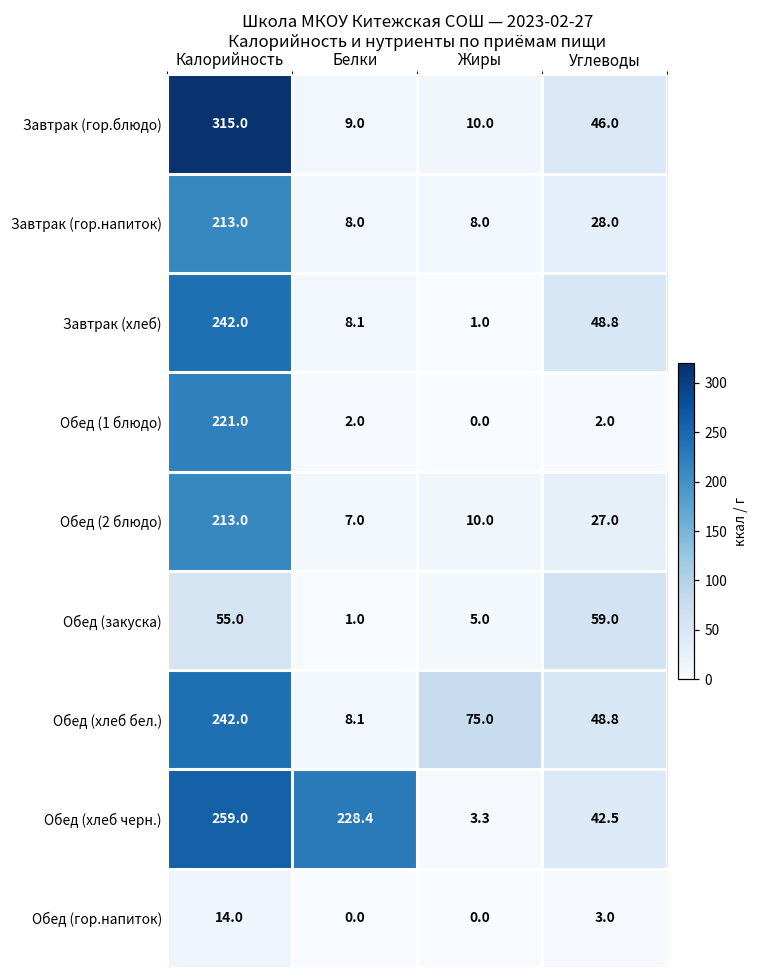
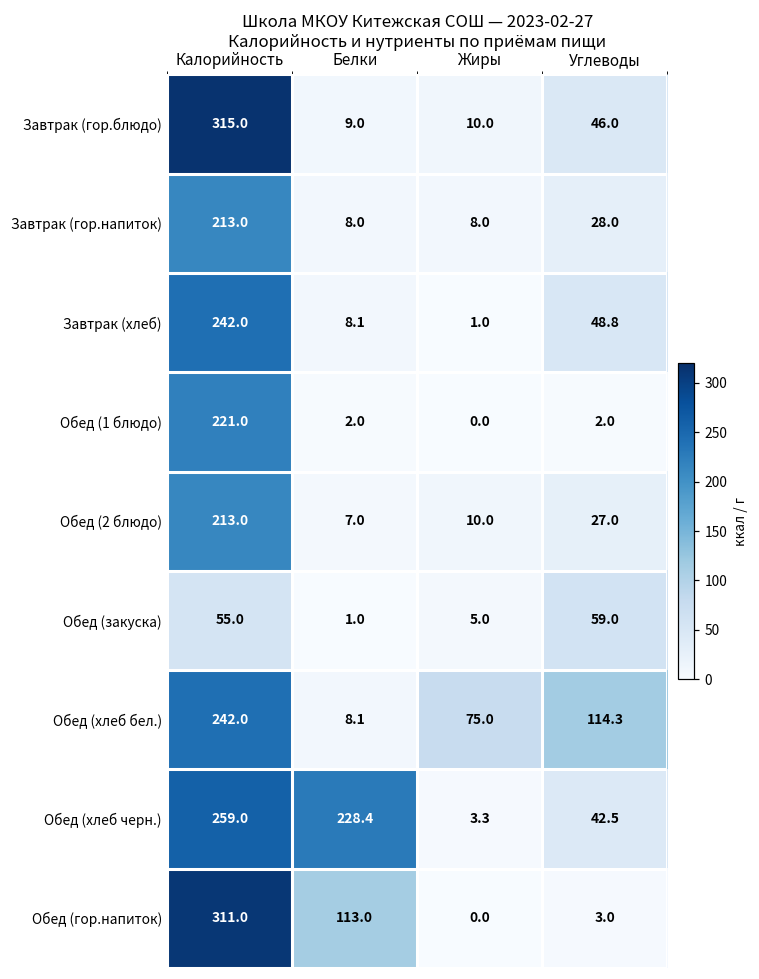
  {
    "Завтрак (гор.блюдо)": {
      "Калорийность": 315.0,
      "Белки": 9.0,
      "Жиры": 10.0,
      "Углеводы": 46.0
    },
    "Завтрак (гор.напиток)": {
      "Калорийность": 213.0,
      "Белки": 8.0,
      "Жиры": 8.0,
      "Углеводы": 28.0
    },
    "Завтрак (хлеб)": {
      "Калорийность": 242.0,
      "Белки": 8.1,
      "Жиры": 1.0,
      "Углеводы": 48.8
    },
    "Обед (1 блюдо)": {
      "Калорийность": 221.0,
      "Белки": 2.0,
      "Жиры": 0.0,
      "Углеводы": 2.0
    },
    "Обед (2 блюдо)": {
      "Калорийность": 213.0,
      "Белки": 7.0,
      "Жиры": 10.0,
      "Углеводы": 27.0
    },
    "Обед (закуска)": {
      "Калорийность": 55.0,
      "Белки": 1.0,
      "Жиры": 5.0,
      "Углеводы": 59.0
    },
    "Обед (хлеб бел.)": {
      "Калорийность": 242.0,
      "Белки": 8.1,
      "Жиры": 75.0,
-     "Углеводы": 48.8
+     "Углеводы": 114.3
    },
    "Обед (хлеб черн.)": {
      "Калорийность": 259.0,
      "Белки": 228.4,
      "Жиры": 3.3,
      "Углеводы": 42.5
    },
    "Обед (гор.напиток)": {
-     "Калорийность": 14.0,
-     "Белки": 0.0,
+     "Калорийность": 311.0,
+     "Белки": 113.0,
      "Жиры": 0.0,
      "Углеводы": 3.0
    }
  }
